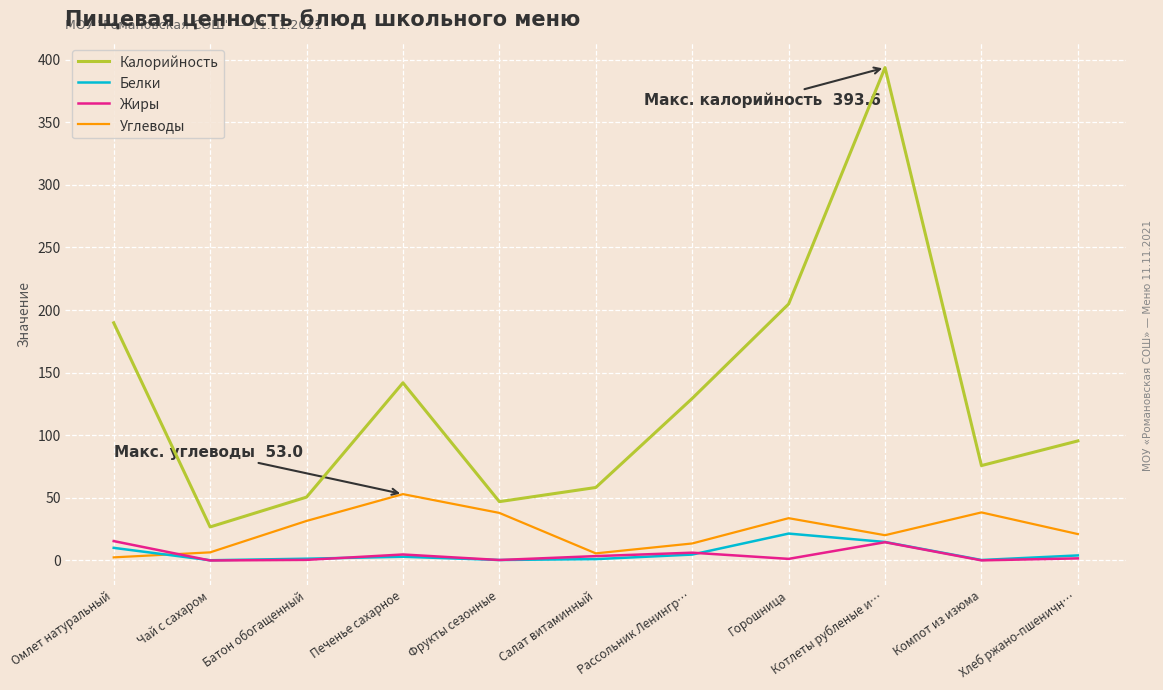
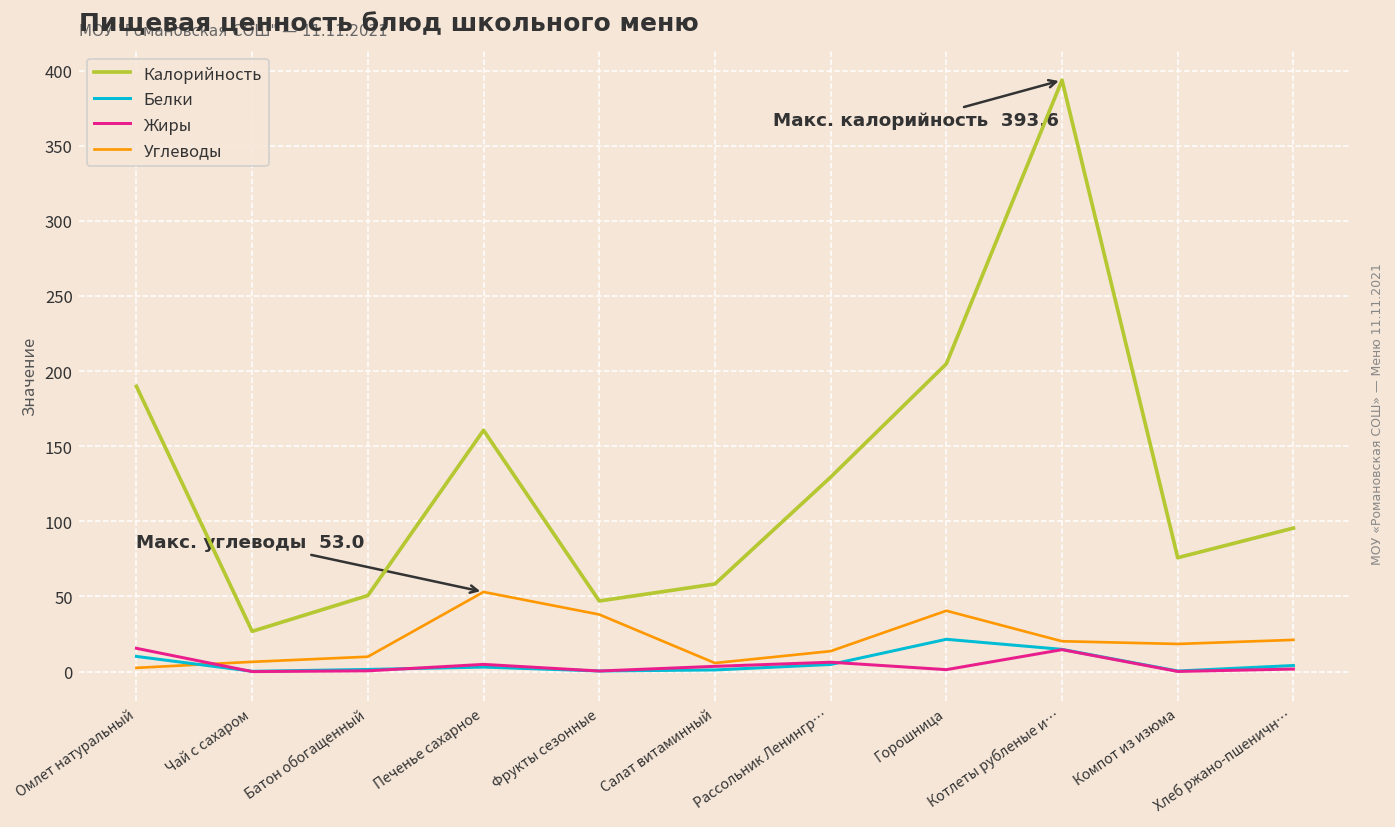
  {
    "Калорийность": {
      "Омлет натуральный": 190,
      "Чай с сахаром": 27,
-     "Печенье сахарное": 142,
+     "Печенье сахарное": 161,
      "Фрукты сезонные": 47,
      "Салат витаминный": 58,
      "Рассольник Ленингр…": 129,
      "Горошница": 205,
      "Компот из изюма": 76,
      "Хлеб ржано-пшеничн…": 96
    },
    "Белки": {
      "Омлет натуральный": 10,
      "Салат витаминный": 1,
      "Горошница": 22,
      "Хлеб ржано-пшеничн…": 4
    },
    "Жиры": {
      "Омлет натуральный": 16,
      "Салат витаминный": 4,
      "Горошница": 1,
      "Хлеб ржано-пшеничн…": 2
    },
    "Углеводы": {
      "Омлет натуральный": 3,
      "Чай с сахаром": 7,
-     "Батон обогащенный": 32,
+     "Батон обогащенный": 10,
      "Фрукты сезонные": 38,
      "Салат витаминный": 6,
      "Рассольник Ленингр…": 14,
-     "Горошница": 34,
+     "Горошница": 41,
      "Котлеты рубленые и…": 20,
-     "Компот из изюма": 38,
+     "Компот из изюма": 18,
      "Хлеб ржано-пшеничн…": 21
    }
  }
